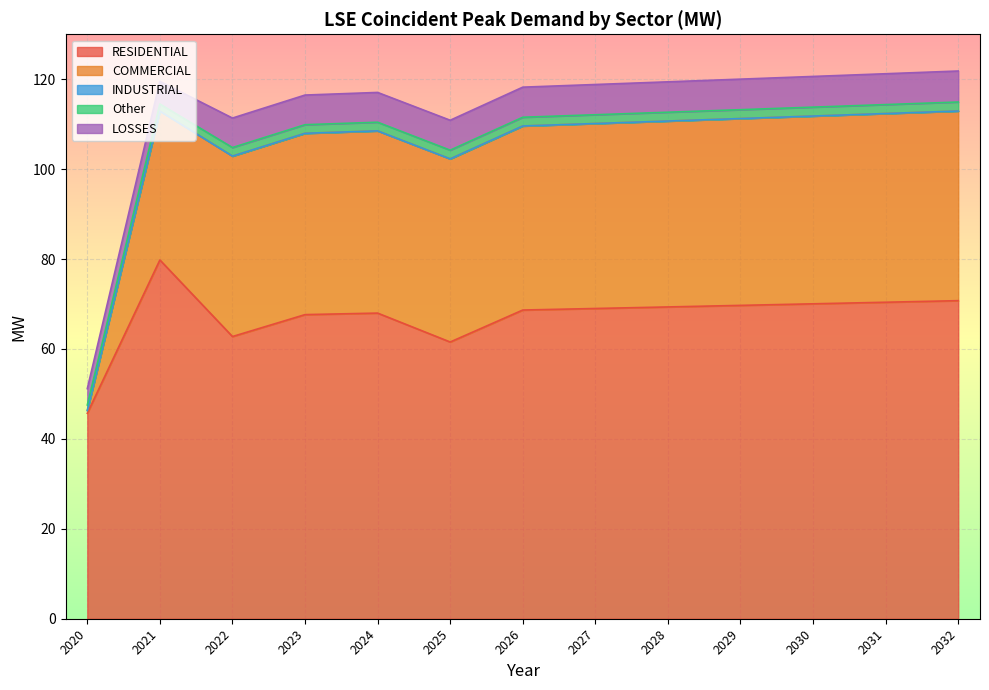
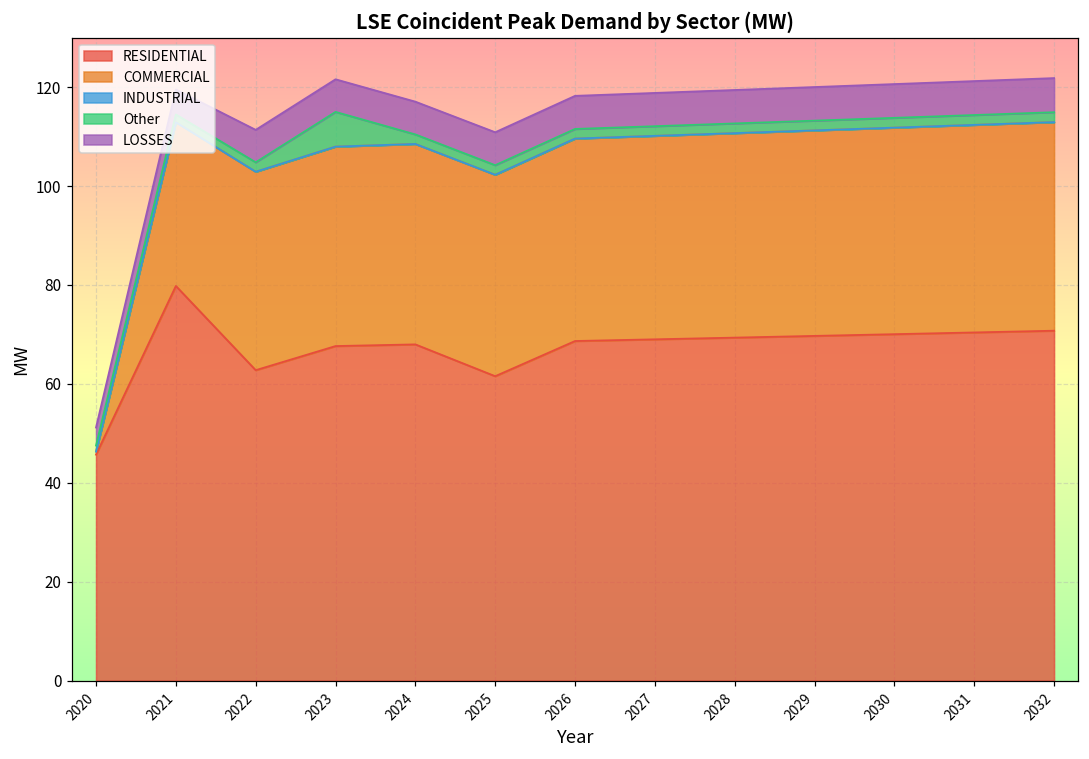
  {
    "RESIDENTIAL": {
      "2020": 46,
      "2021": 80,
      "2022": 63,
      "2023": 68,
      "2024": 68,
      "2025": 62,
      "2026": 69,
      "2027": 69,
      "2028": 69,
      "2029": 70,
      "2030": 70,
      "2031": 70,
      "2032": 71
    },
    "Other": {
      "2020": 1,
      "2022": 2,
-     "2023": 2,
+     "2023": 7,
      "2024": 2,
      "2025": 2,
      "2026": 2,
      "2027": 2,
      "2028": 2,
      "2029": 2,
      "2030": 2,
      "2031": 2,
      "2032": 2
    },
    "LOSSES": {
      "2020": 4,
      "2022": 7,
      "2023": 7,
      "2024": 7,
      "2025": 7,
      "2026": 7,
      "2027": 7,
      "2028": 7,
      "2029": 7,
      "2030": 7,
      "2031": 7,
      "2032": 7
    }
  }
